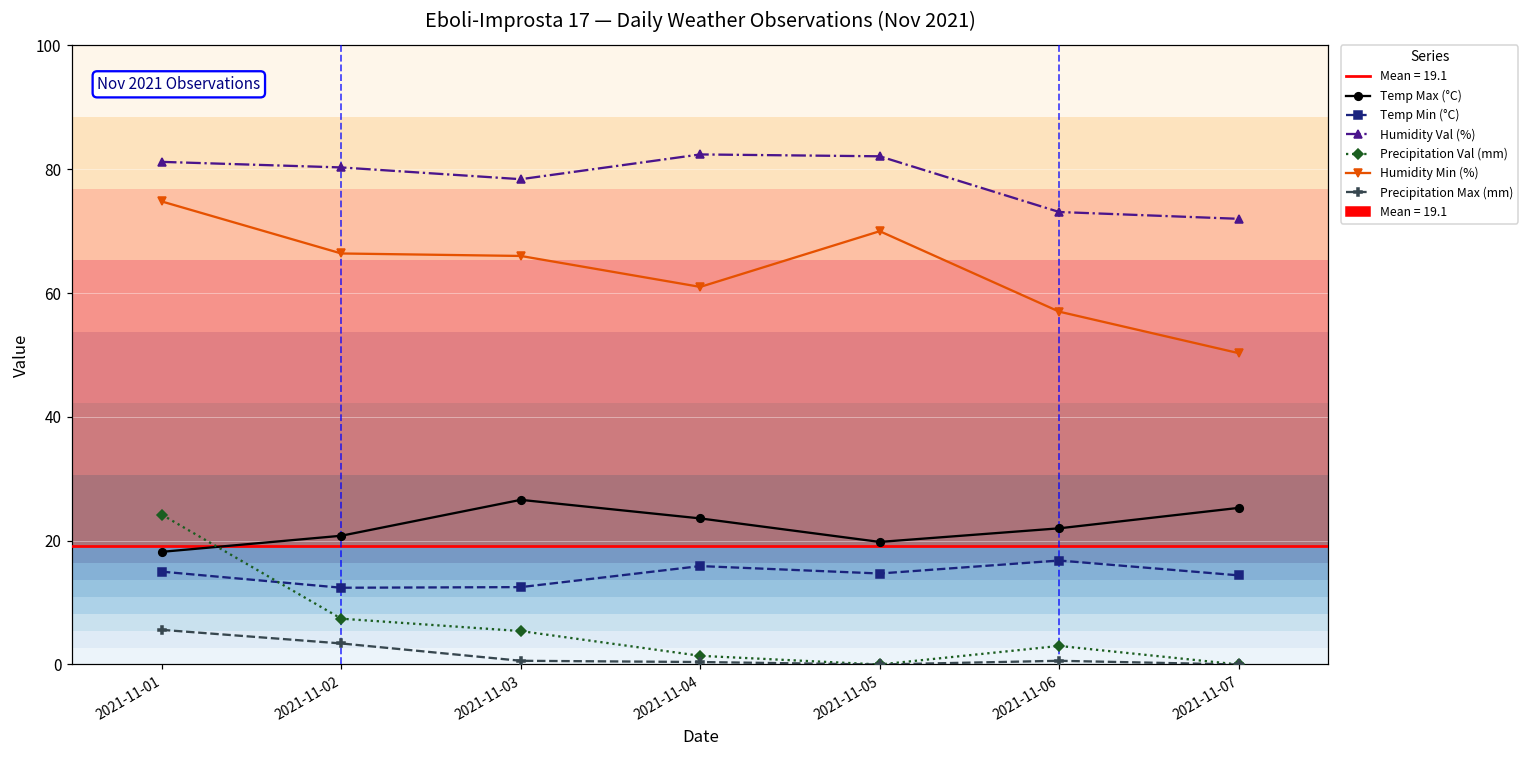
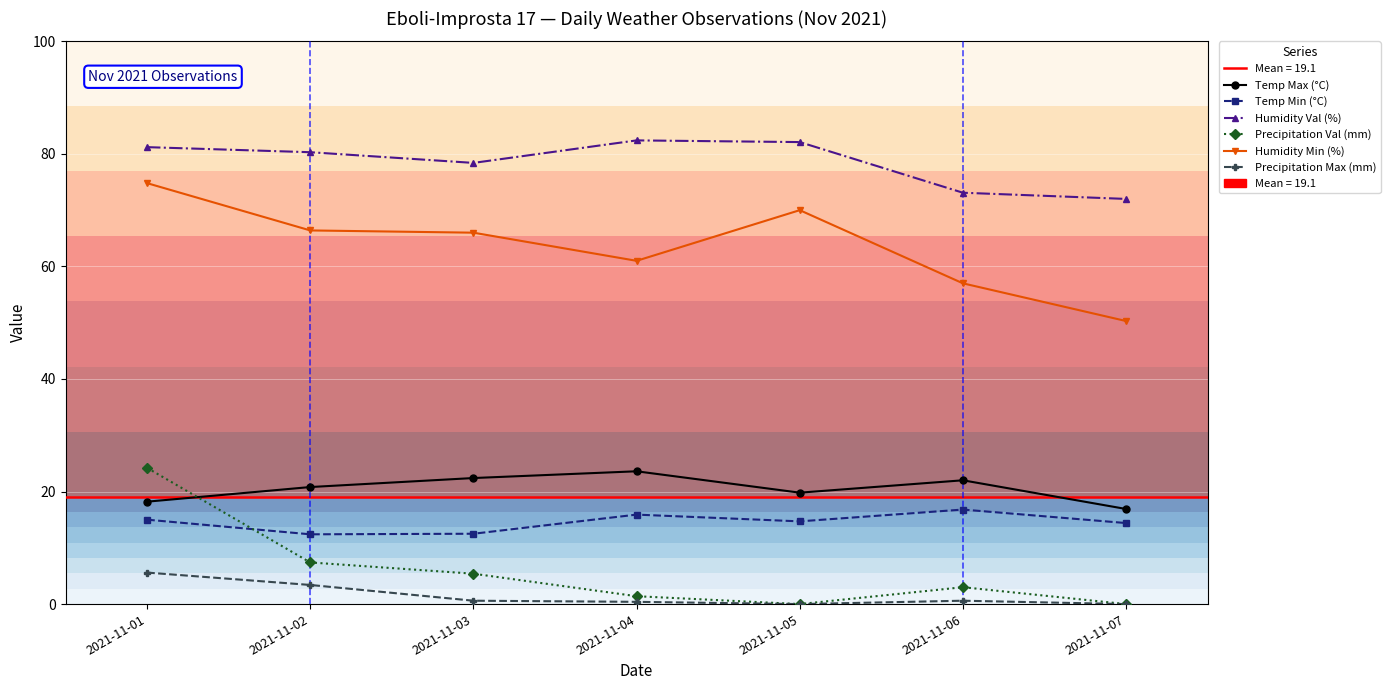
  {
    "Temp Max (°C)": {
      "2021-11-01": 18,
      "2021-11-02": 21,
-     "2021-11-03": 27,
+     "2021-11-03": 22,
      "2021-11-04": 24,
      "2021-11-05": 20,
      "2021-11-06": 22,
-     "2021-11-07": 25
+     "2021-11-07": 17
    },
    "Humidity Min (%)": {
      "2021-11-01": 75,
      "2021-11-02": 66,
      "2021-11-03": 66,
      "2021-11-04": 61,
      "2021-11-05": 70,
      "2021-11-06": 57,
      "2021-11-07": 50
    }
  }
